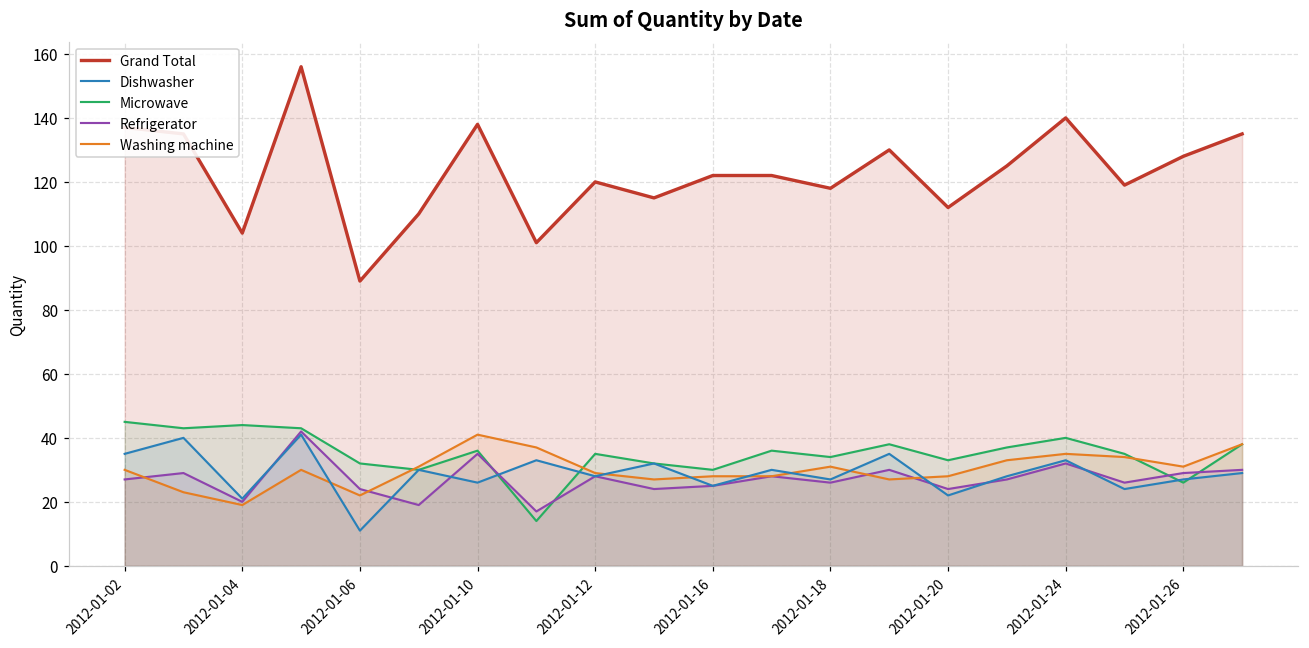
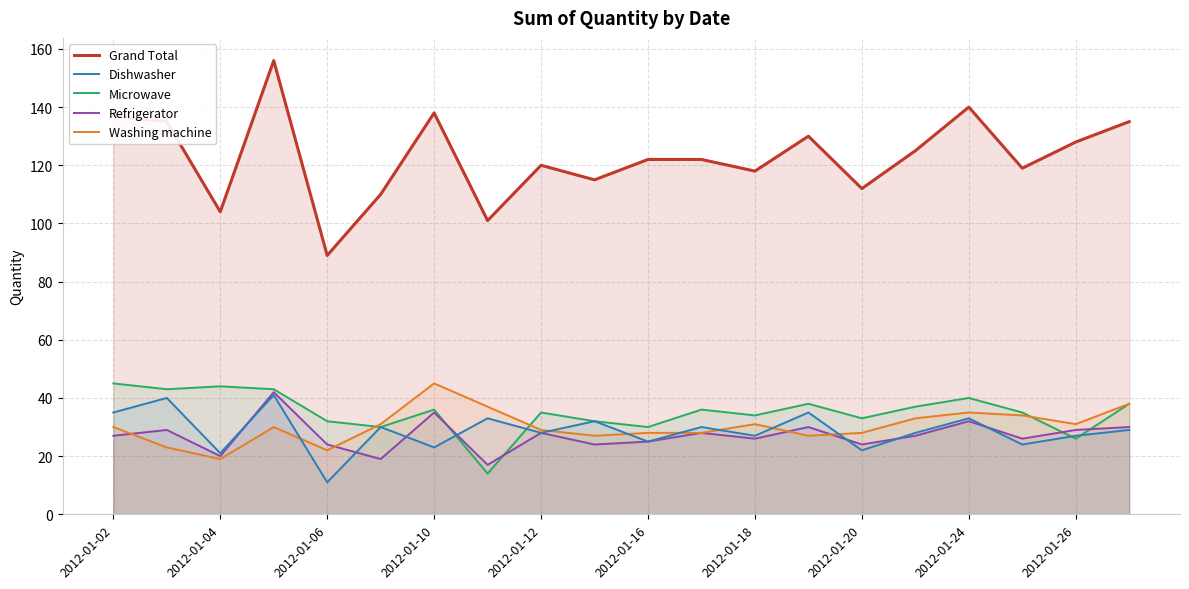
  {
    "Grand Total": {
      "2012-01-04": 104,
      "2012-01-06": 89,
      "2012-01-10": 138,
      "2012-01-12": 120,
      "2012-01-16": 122,
      "2012-01-18": 118,
      "2012-01-20": 112,
      "2012-01-24": 140,
      "2012-01-26": 128
    },
    "Dishwasher": {
      "2012-01-02": 35,
      "2012-01-04": 21,
      "2012-01-06": 11,
-     "2012-01-10": 26,
+     "2012-01-10": 23,
      "2012-01-18": 27,
      "2012-01-20": 22,
      "2012-01-24": 33,
      "2012-01-26": 27
    },
    "Microwave": {
      "2012-01-02": 45,
      "2012-01-04": 44,
      "2012-01-06": 32,
      "2012-01-10": 36,
      "2012-01-12": 35,
      "2012-01-16": 30,
      "2012-01-18": 34,
      "2012-01-20": 33,
      "2012-01-24": 40,
      "2012-01-26": 26
    },
    "Refrigerator": {
      "2012-01-02": 27,
      "2012-01-04": 20,
      "2012-01-06": 24,
      "2012-01-10": 35,
      "2012-01-18": 26,
      "2012-01-20": 24,
      "2012-01-24": 32,
      "2012-01-26": 29
    },
    "Washing machine": {
      "2012-01-02": 30,
      "2012-01-04": 19,
      "2012-01-06": 22,
-     "2012-01-10": 41,
+     "2012-01-10": 45,
      "2012-01-12": 29,
      "2012-01-16": 28,
      "2012-01-18": 31,
      "2012-01-20": 28,
      "2012-01-24": 35,
      "2012-01-26": 31
    }
  }
